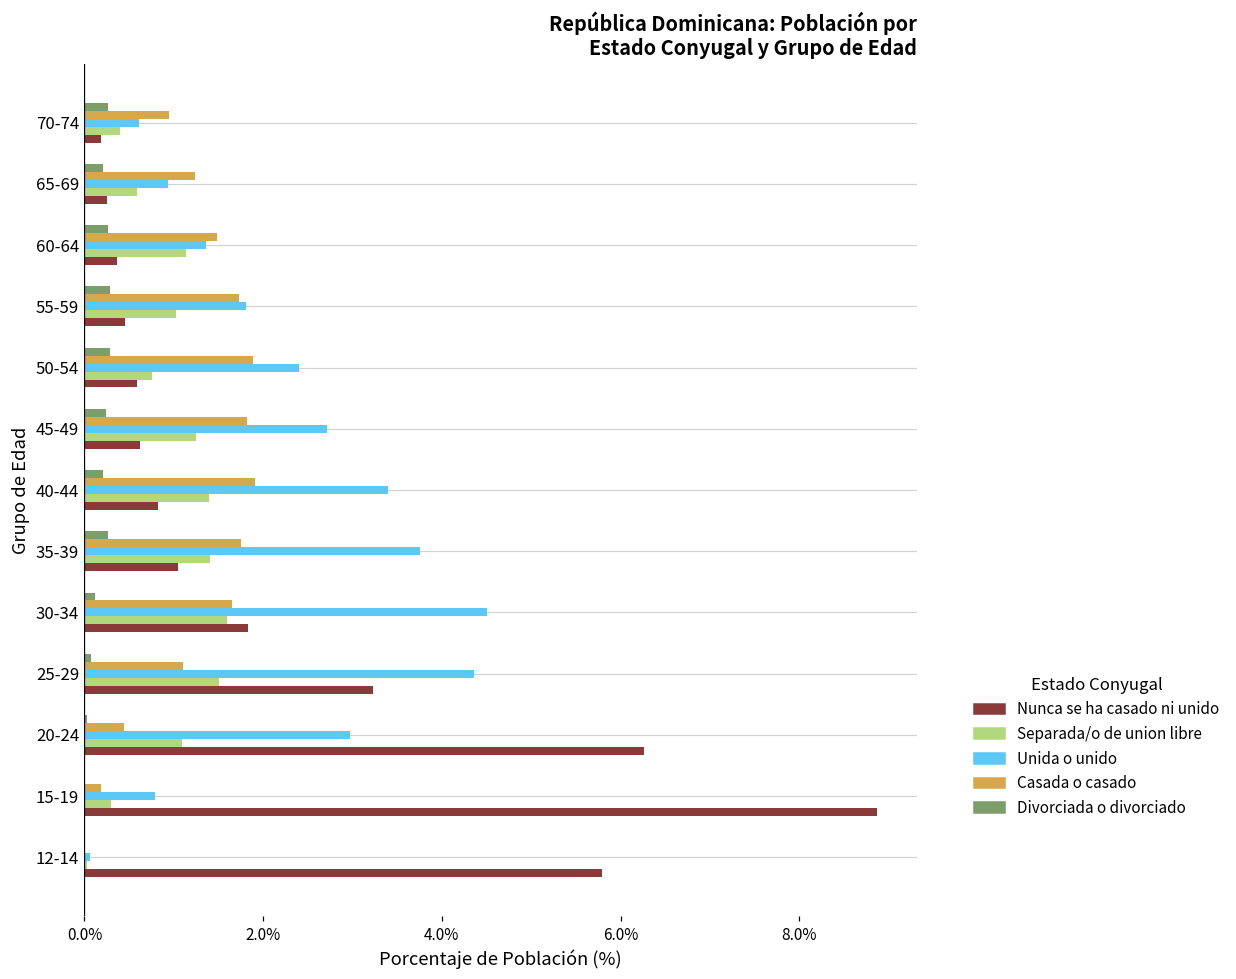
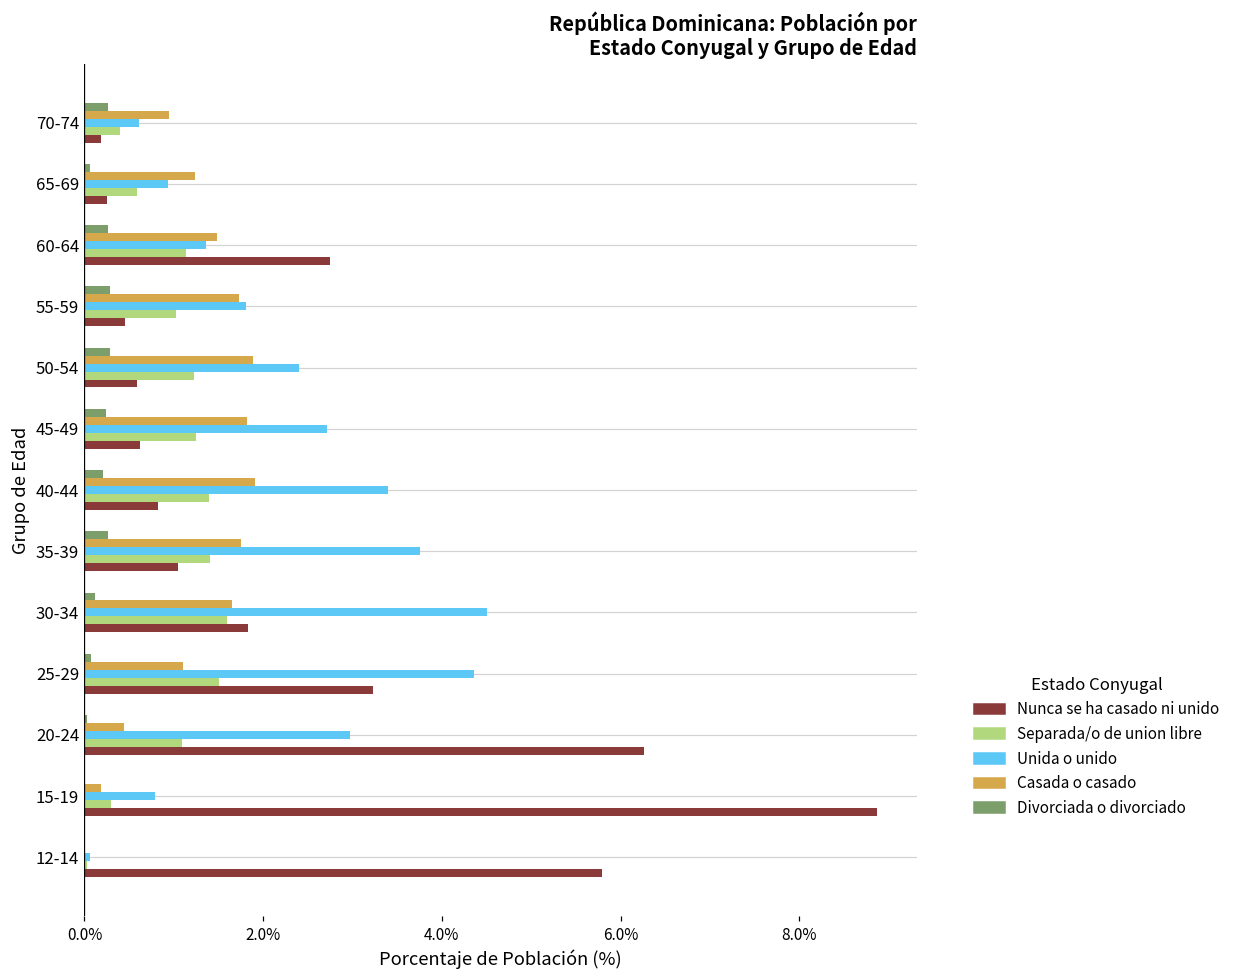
  {
    "Nunca se ha casado ni unido": {
      "70-74": "0.2%",
      "65-69": "0.3%",
-     "60-64": "0.4%",
+     "60-64": "2.7%",
      "55-59": "0.5%",
      "50-54": "0.6%",
      "45-49": "0.6%",
      "40-44": "0.8%",
      "35-39": "1.0%",
      "30-34": "1.8%",
      "25-29": "3.2%",
      "20-24": "6.3%",
      "15-19": "8.9%",
      "12-14": "5.8%"
    },
    "Separada/o de union libre": {
      "70-74": "0.4%",
      "65-69": "0.6%",
      "60-64": "1.1%",
      "55-59": "1.0%",
-     "50-54": "0.8%",
+     "50-54": "1.2%",
      "45-49": "1.2%",
      "40-44": "1.4%",
      "35-39": "1.4%",
      "30-34": "1.6%",
      "25-29": "1.5%",
      "20-24": "1.1%",
      "15-19": "0.3%"
    },
    "Unida o unido": {
      "70-74": "0.6%",
      "65-69": "0.9%",
      "60-64": "1.4%",
      "55-59": "1.8%",
      "50-54": "2.4%",
      "45-49": "2.7%",
      "40-44": "3.4%",
      "35-39": "3.8%",
      "30-34": "4.5%",
      "25-29": "4.4%",
      "20-24": "3.0%",
      "15-19": "0.8%",
      "12-14": "0.1%"
    },
    "Casada o casado": {
      "70-74": "0.9%",
      "65-69": "1.2%",
      "60-64": "1.5%",
      "55-59": "1.7%",
      "50-54": "1.9%",
      "45-49": "1.8%",
      "40-44": "1.9%",
      "35-39": "1.7%",
      "30-34": "1.6%",
      "25-29": "1.1%",
      "20-24": "0.4%",
      "15-19": "0.2%",
      "12-14": "0.0%"
    },
    "Divorciada o divorciado": {
      "70-74": "0.3%",
-     "65-69": "0.2%",
+     "65-69": "0.1%",
      "60-64": "0.3%",
      "55-59": "0.3%",
      "50-54": "0.3%",
      "45-49": "0.2%",
      "40-44": "0.2%",
      "35-39": "0.3%",
      "30-34": "0.1%",
      "25-29": "0.1%",
      "20-24": "0.0%",
      "12-14": "0.0%"
    }
  }
